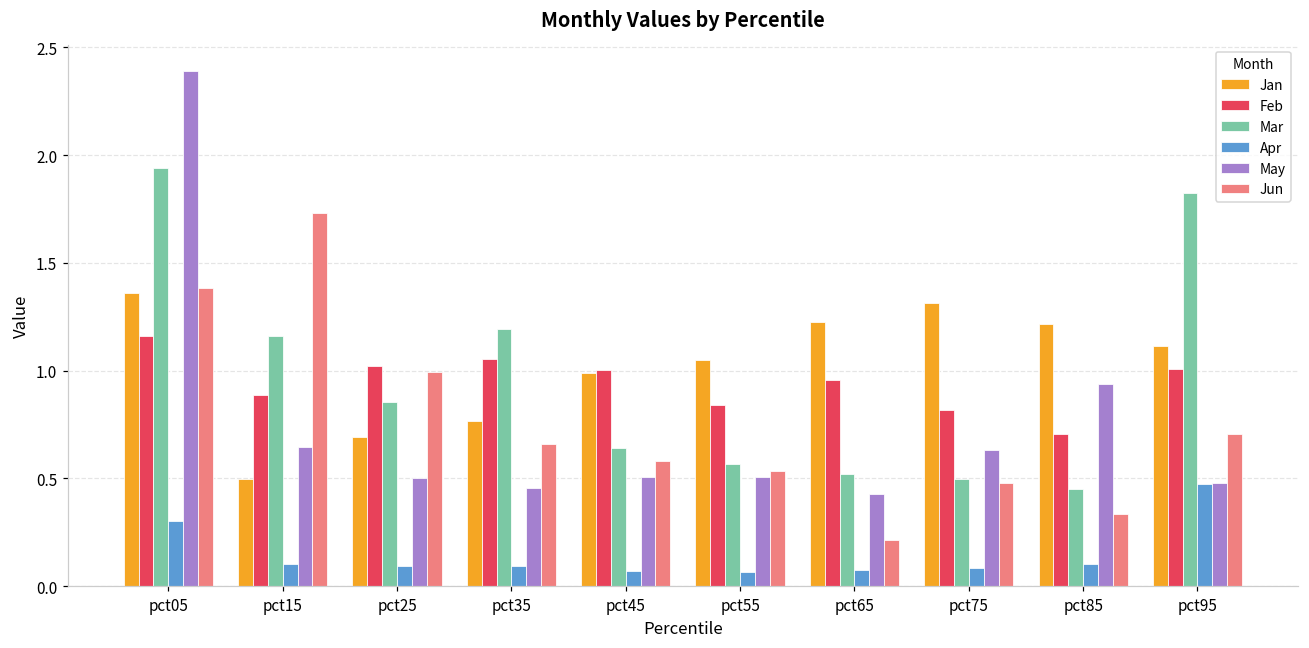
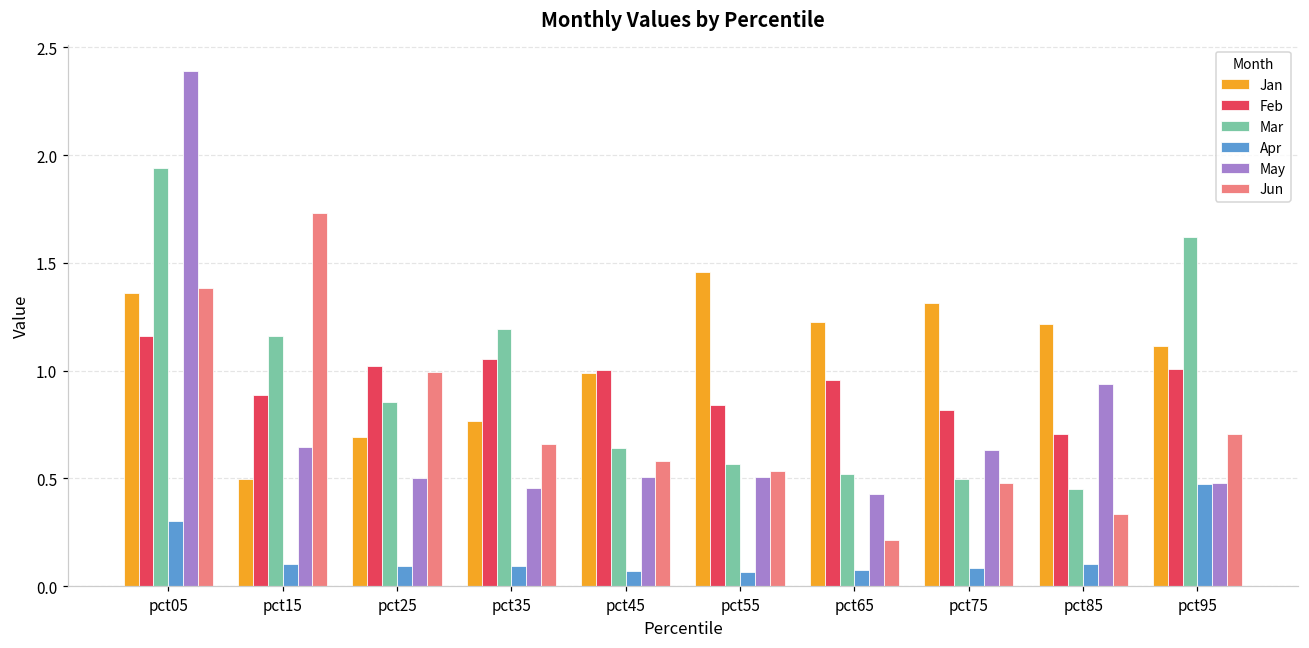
  {
    "Jan": {
      "pct05": 1.36,
      "pct15": 0.50,
      "pct25": 0.69,
      "pct35": 0.76,
      "pct45": 0.99,
-     "pct55": 1.05,
+     "pct55": 1.46,
      "pct65": 1.23,
      "pct75": 1.31,
      "pct85": 1.22,
      "pct95": 1.11
    },
    "Feb": {
      "pct05": 1.16,
      "pct15": 0.89,
      "pct25": 1.02,
      "pct35": 1.05,
      "pct45": 1.01,
      "pct55": 0.84,
      "pct65": 0.96,
      "pct75": 0.82,
      "pct85": 0.70,
      "pct95": 1.01
    },
    "Mar": {
      "pct05": 1.94,
      "pct15": 1.16,
      "pct25": 0.85,
      "pct35": 1.19,
      "pct45": 0.64,
      "pct55": 0.57,
      "pct65": 0.52,
      "pct75": 0.50,
      "pct85": 0.45,
-     "pct95": 1.83
+     "pct95": 1.62
    },
    "Apr": {
      "pct05": 0.30,
      "pct15": 0.10,
      "pct25": 0.09,
      "pct35": 0.09,
      "pct45": 0.07,
      "pct55": 0.06,
      "pct65": 0.08,
      "pct75": 0.08,
      "pct85": 0.10,
      "pct95": 0.47
    },
    "May": {
      "pct05": 2.39,
      "pct15": 0.64,
      "pct25": 0.50,
      "pct35": 0.46,
      "pct45": 0.50,
      "pct55": 0.51,
      "pct65": 0.43,
      "pct75": 0.63,
      "pct85": 0.94,
      "pct95": 0.48
    },
    "Jun": {
      "pct05": 1.38,
      "pct15": 1.73,
      "pct25": 0.99,
      "pct35": 0.66,
      "pct45": 0.58,
      "pct55": 0.53,
      "pct65": 0.21,
      "pct75": 0.48,
      "pct85": 0.34,
      "pct95": 0.70
    }
  }
